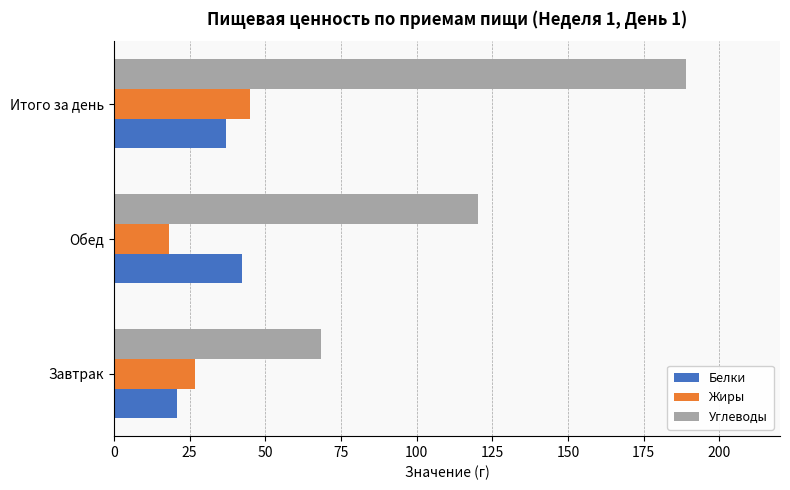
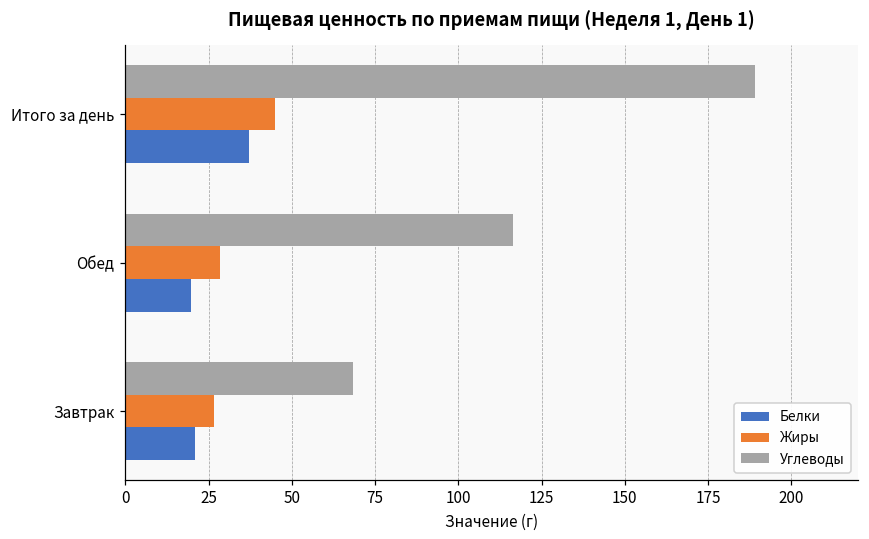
  {
    "Белки": {
      "Итого за день": 37,
-     "Обед": 42,
+     "Обед": 20,
      "Завтрак": 21
    },
    "Жиры": {
      "Итого за день": 45,
-     "Обед": 18,
+     "Обед": 28,
      "Завтрак": 27
    },
    "Углеводы": {
      "Итого за день": 189,
-     "Обед": 120,
+     "Обед": 116,
      "Завтрак": 68
    }
  }
